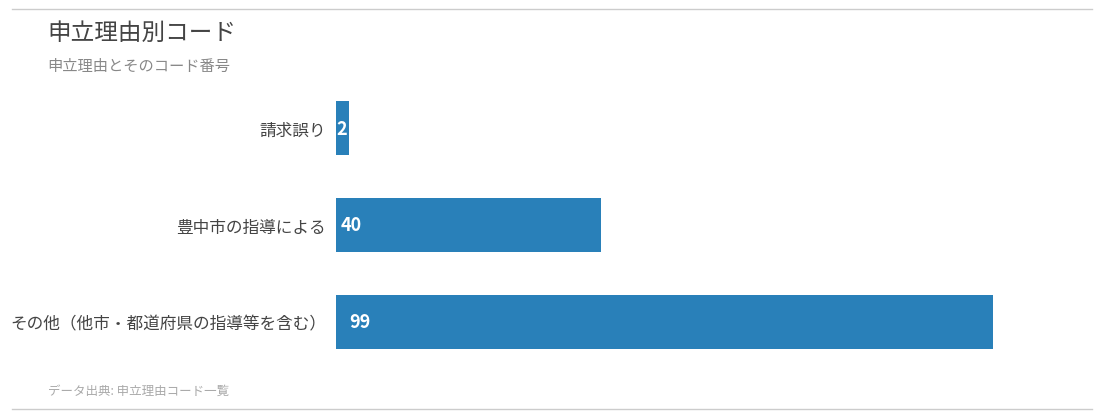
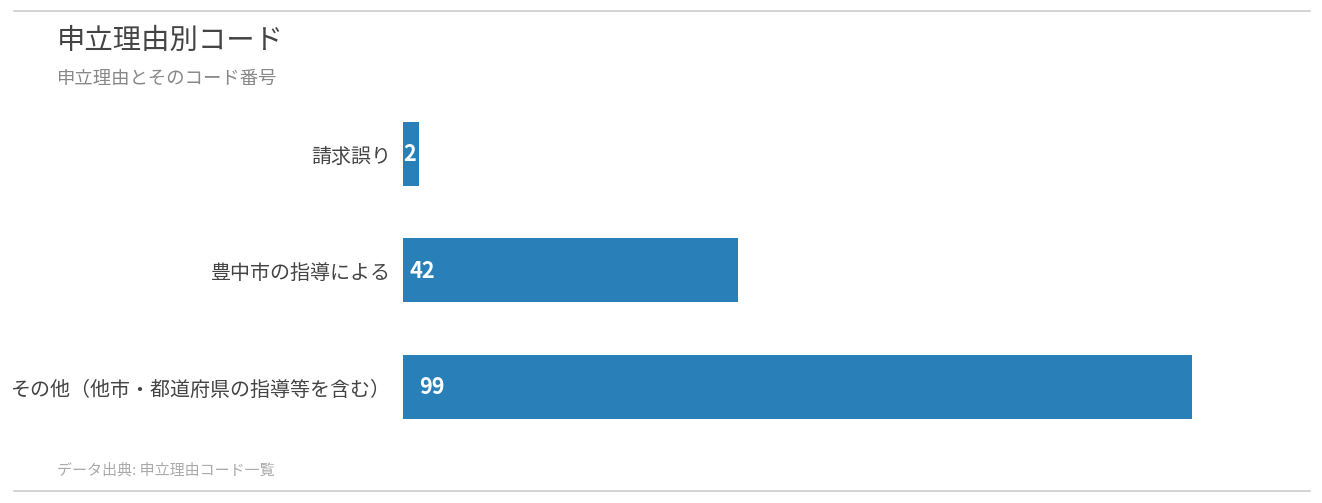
  {
    "請求誤り": 2,
-   "豊中市の指導による": 40,
+   "豊中市の指導による": 42,
    "その他（他市・都道府県の指導等を含む）": 99
  }
